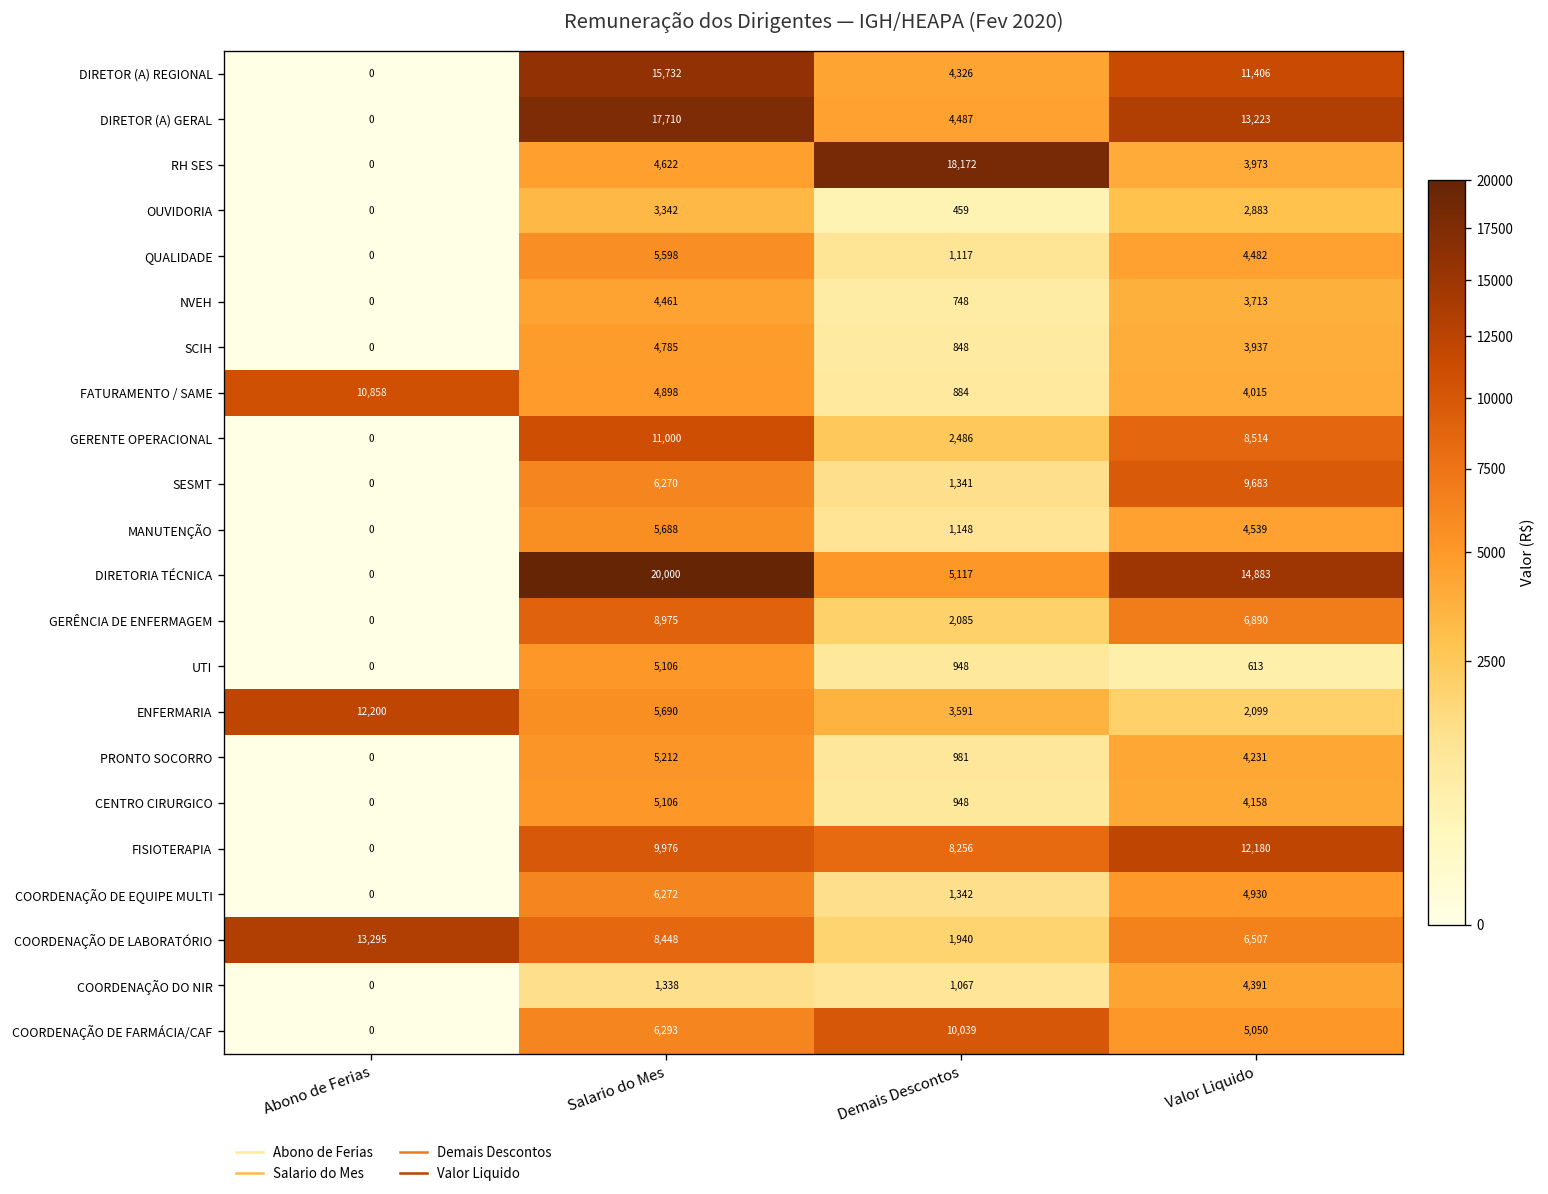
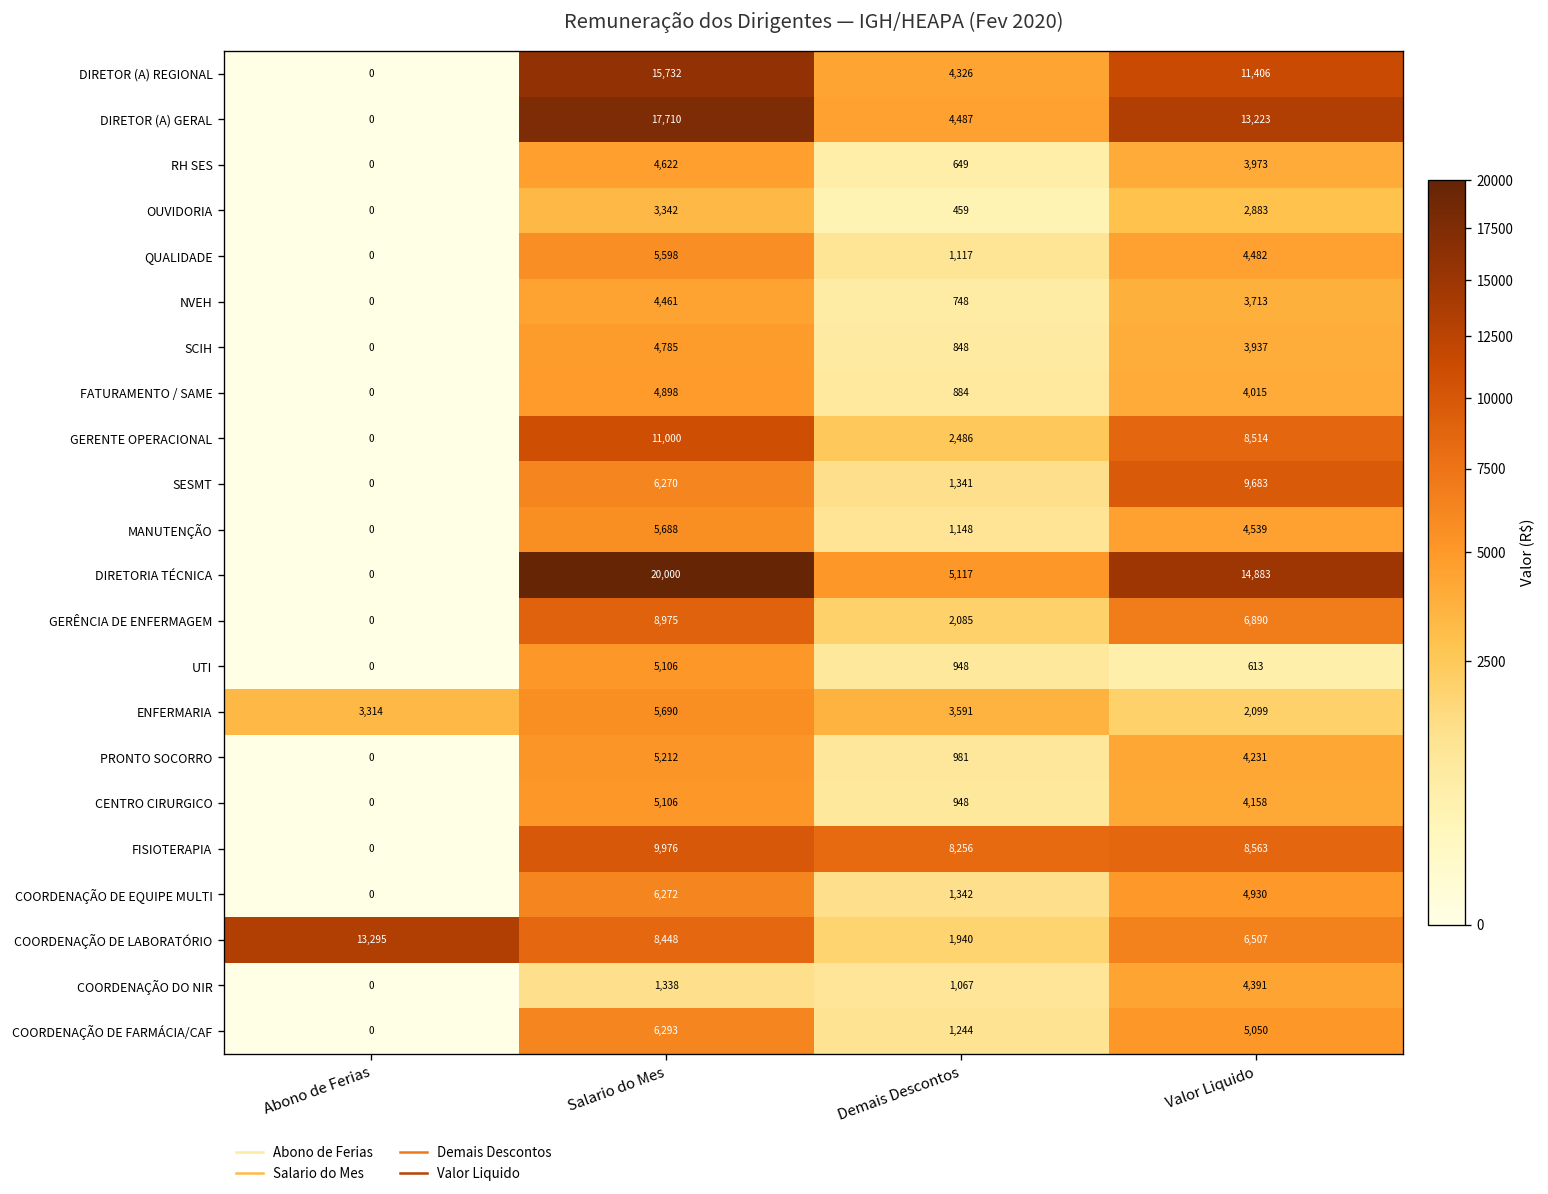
  {
    "DIRETOR (A) REGIONAL": {
      "Abono de Ferias": "0",
      "Salario do Mes": "15,732",
      "Demais Descontos": "4,326",
      "Valor Liquido": "11,406"
    },
    "DIRETOR (A) GERAL": {
      "Abono de Ferias": "0",
      "Salario do Mes": "17,710",
      "Demais Descontos": "4,487",
      "Valor Liquido": "13,223"
    },
    "RH SES": {
      "Abono de Ferias": "0",
      "Salario do Mes": "4,622",
-     "Demais Descontos": "18,172",
+     "Demais Descontos": "649",
      "Valor Liquido": "3,973"
    },
    "OUVIDORIA": {
      "Abono de Ferias": "0",
      "Salario do Mes": "3,342",
      "Demais Descontos": "459",
      "Valor Liquido": "2,883"
    },
    "QUALIDADE": {
      "Abono de Ferias": "0",
      "Salario do Mes": "5,598",
      "Demais Descontos": "1,117",
      "Valor Liquido": "4,482"
    },
    "NVEH": {
      "Abono de Ferias": "0",
      "Salario do Mes": "4,461",
      "Demais Descontos": "748",
      "Valor Liquido": "3,713"
    },
    "SCIH": {
      "Abono de Ferias": "0",
      "Salario do Mes": "4,785",
      "Demais Descontos": "848",
      "Valor Liquido": "3,937"
    },
    "FATURAMENTO / SAME": {
-     "Abono de Ferias": "10,858",
+     "Abono de Ferias": "0",
      "Salario do Mes": "4,898",
      "Demais Descontos": "884",
      "Valor Liquido": "4,015"
    },
    "GERENTE OPERACIONAL": {
      "Abono de Ferias": "0",
      "Salario do Mes": "11,000",
      "Demais Descontos": "2,486",
      "Valor Liquido": "8,514"
    },
    "SESMT": {
      "Abono de Ferias": "0",
      "Salario do Mes": "6,270",
      "Demais Descontos": "1,341",
      "Valor Liquido": "9,683"
    },
    "MANUTENÇÃO": {
      "Abono de Ferias": "0",
      "Salario do Mes": "5,688",
      "Demais Descontos": "1,148",
      "Valor Liquido": "4,539"
    },
    "DIRETORIA TÉCNICA": {
      "Abono de Ferias": "0",
      "Salario do Mes": "20,000",
      "Demais Descontos": "5,117",
      "Valor Liquido": "14,883"
    },
    "GERÊNCIA DE ENFERMAGEM": {
      "Abono de Ferias": "0",
      "Salario do Mes": "8,975",
      "Demais Descontos": "2,085",
      "Valor Liquido": "6,890"
    },
    "UTI": {
      "Abono de Ferias": "0",
      "Salario do Mes": "5,106",
      "Demais Descontos": "948",
      "Valor Liquido": "613"
    },
    "ENFERMARIA": {
-     "Abono de Ferias": "12,200",
+     "Abono de Ferias": "3,314",
      "Salario do Mes": "5,690",
      "Demais Descontos": "3,591",
      "Valor Liquido": "2,099"
    },
    "PRONTO SOCORRO": {
      "Abono de Ferias": "0",
      "Salario do Mes": "5,212",
      "Demais Descontos": "981",
      "Valor Liquido": "4,231"
    },
    "CENTRO CIRURGICO": {
      "Abono de Ferias": "0",
      "Salario do Mes": "5,106",
      "Demais Descontos": "948",
      "Valor Liquido": "4,158"
    },
    "FISIOTERAPIA": {
      "Abono de Ferias": "0",
      "Salario do Mes": "9,976",
      "Demais Descontos": "8,256",
-     "Valor Liquido": "12,180"
+     "Valor Liquido": "8,563"
    },
    "COORDENAÇÃO DE EQUIPE MULTI": {
      "Abono de Ferias": "0",
      "Salario do Mes": "6,272",
      "Demais Descontos": "1,342",
      "Valor Liquido": "4,930"
    },
    "COORDENAÇÃO DE LABORATÓRIO": {
      "Abono de Ferias": "13,295",
      "Salario do Mes": "8,448",
      "Demais Descontos": "1,940",
      "Valor Liquido": "6,507"
    },
    "COORDENAÇÃO DO NIR": {
      "Abono de Ferias": "0",
      "Salario do Mes": "1,338",
      "Demais Descontos": "1,067",
      "Valor Liquido": "4,391"
    },
    "COORDENAÇÃO DE FARMÁCIA/CAF": {
      "Abono de Ferias": "0",
      "Salario do Mes": "6,293",
-     "Demais Descontos": "10,039",
+     "Demais Descontos": "1,244",
      "Valor Liquido": "5,050"
    }
  }
